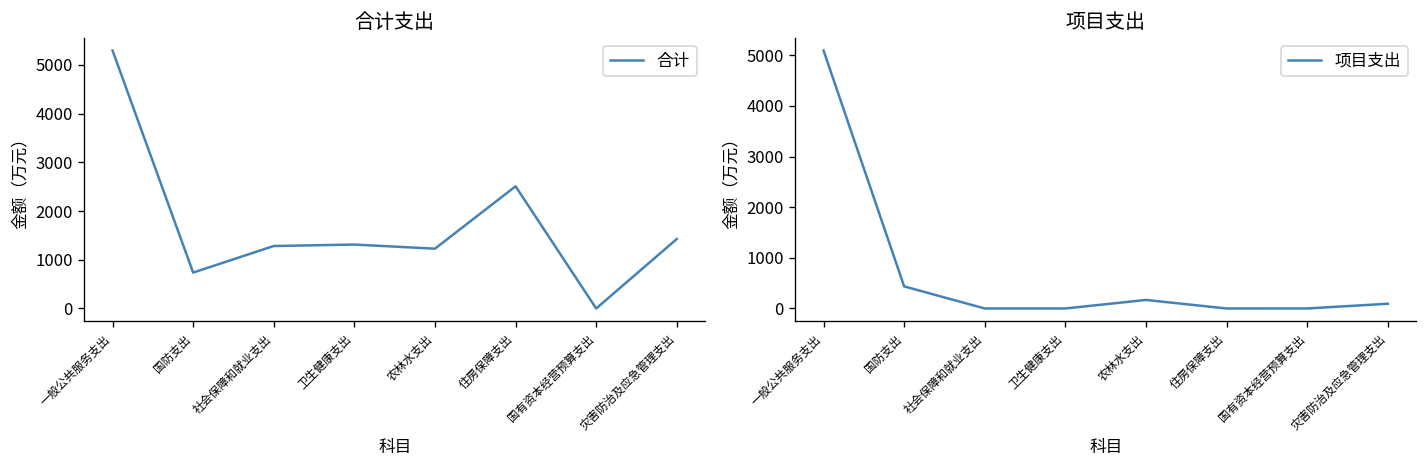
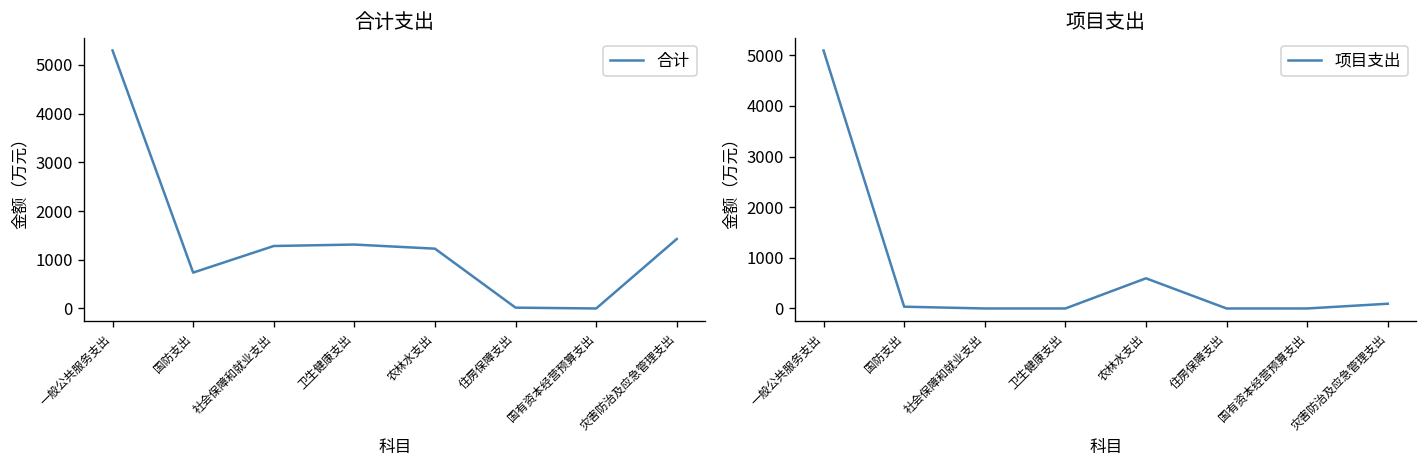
  {
    "合计支出": {
      "一般公共服务支出": 5300,
      "国防支出": 700,
      "社会保障和就业支出": 1300,
      "卫生健康支出": 1300,
      "农林水支出": 1200,
-     "住房保障支出": 2500,
+     "住房保障支出": 0,
      "国有资本经营预算支出": 0,
      "灾害防治及应急管理支出": 1400
    },
    "项目支出": {
      "一般公共服务支出": 5100,
-     "国防支出": 400,
+     "国防支出": 0,
      "社会保障和就业支出": 0,
      "卫生健康支出": 0,
-     "农林水支出": 200,
+     "农林水支出": 600,
      "住房保障支出": 0,
      "国有资本经营预算支出": 0,
      "灾害防治及应急管理支出": 100
    }
  }
